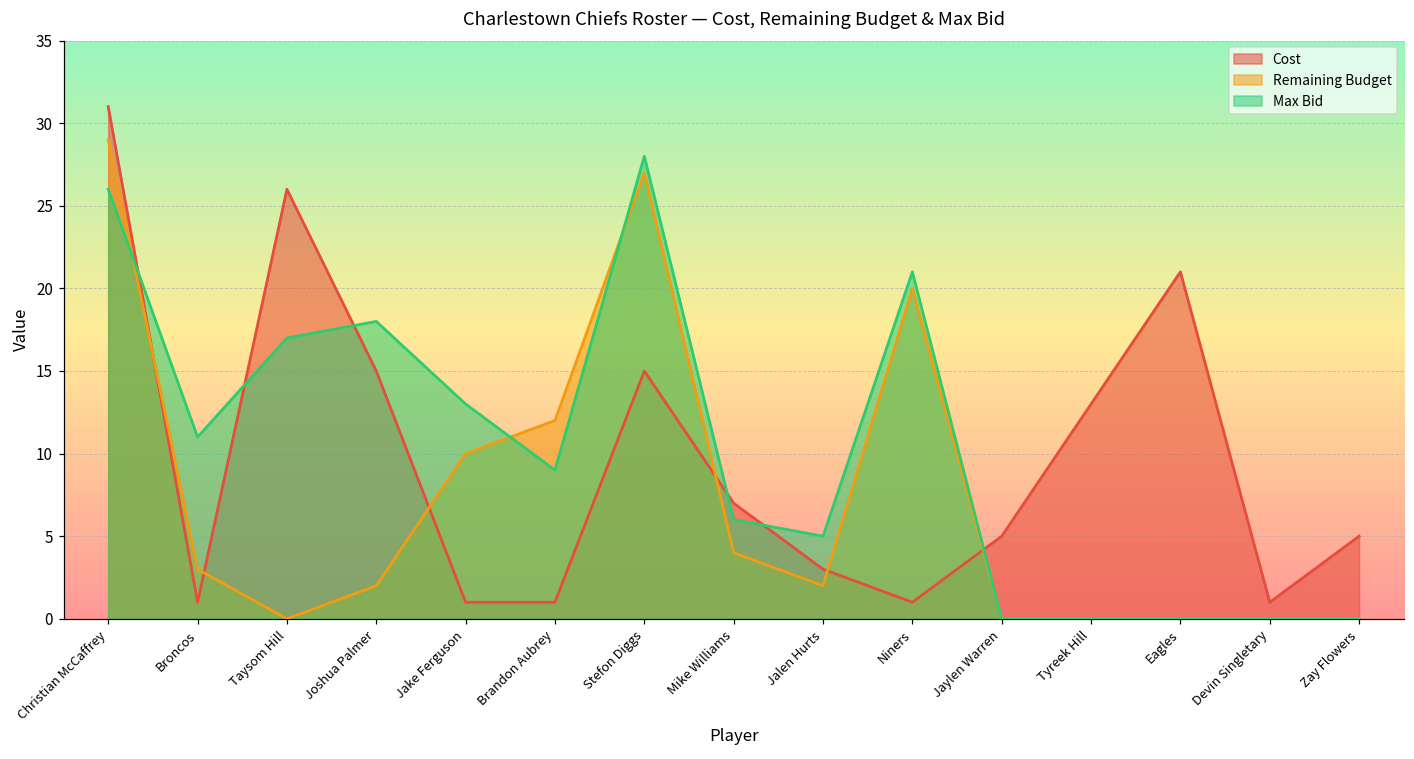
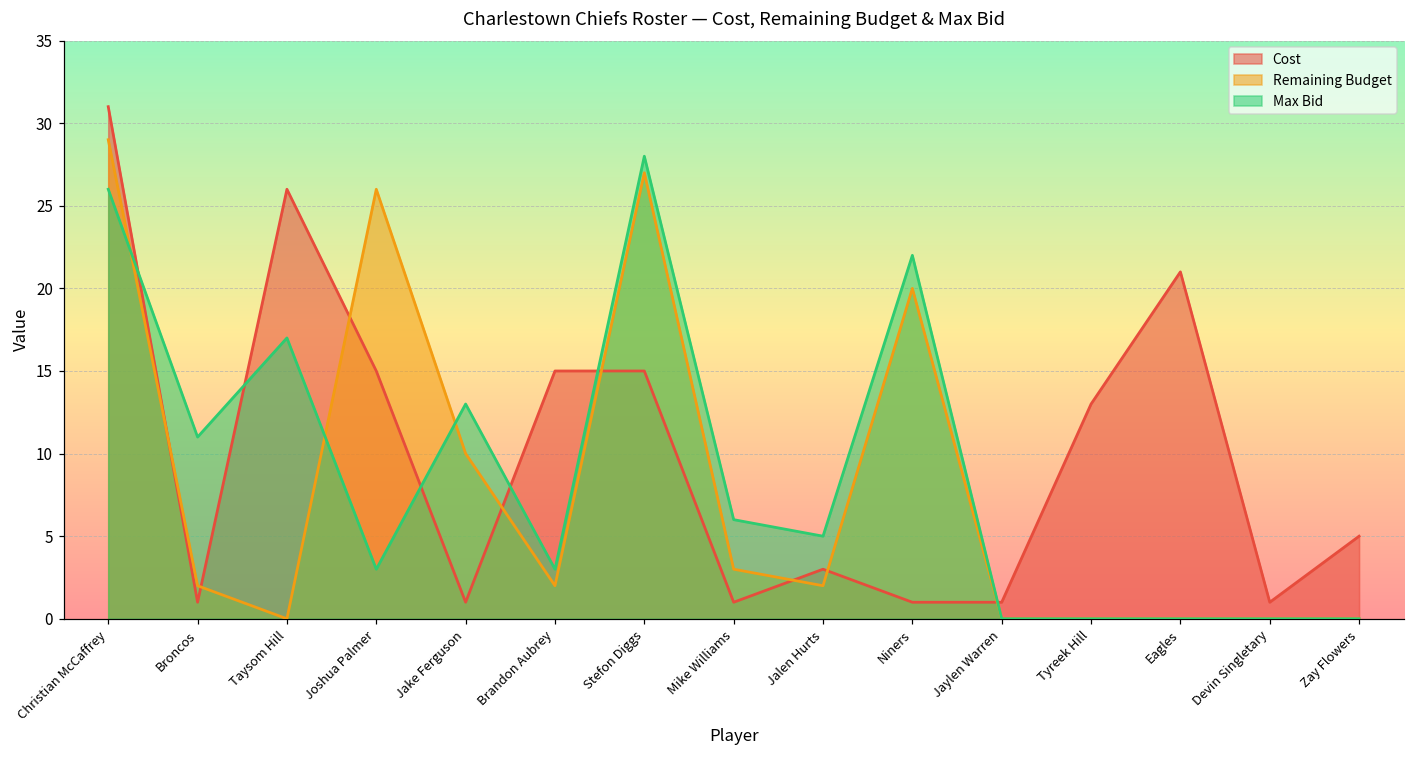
  {
    "Cost": {
      "Christian McCaffrey": 31,
      "Broncos": 1,
      "Taysom Hill": 26,
      "Joshua Palmer": 15,
      "Jake Ferguson": 1,
-     "Brandon Aubrey": 1,
+     "Brandon Aubrey": 15,
      "Stefon Diggs": 15,
-     "Mike Williams": 7,
+     "Mike Williams": 1,
      "Jalen Hurts": 3,
      "Niners": 1,
-     "Jaylen Warren": 5,
+     "Jaylen Warren": 1,
      "Tyreek Hill": 13,
      "Eagles": 21,
      "Devin Singletary": 1,
      "Zay Flowers": 5
    },
    "Remaining Budget": {
      "Christian McCaffrey": 29,
-     "Broncos": 3,
+     "Broncos": 2,
      "Taysom Hill": 0,
-     "Joshua Palmer": 2,
+     "Joshua Palmer": 26,
      "Jake Ferguson": 10,
-     "Brandon Aubrey": 12,
+     "Brandon Aubrey": 2,
      "Stefon Diggs": 27,
-     "Mike Williams": 4,
+     "Mike Williams": 3,
      "Jalen Hurts": 2,
      "Niners": 20
    },
    "Max Bid": {
      "Christian McCaffrey": 26,
      "Broncos": 11,
      "Taysom Hill": 17,
-     "Joshua Palmer": 18,
+     "Joshua Palmer": 3,
      "Jake Ferguson": 13,
-     "Brandon Aubrey": 9,
+     "Brandon Aubrey": 3,
      "Stefon Diggs": 28,
      "Mike Williams": 6,
      "Jalen Hurts": 5,
-     "Niners": 21
+     "Niners": 22
    }
  }
